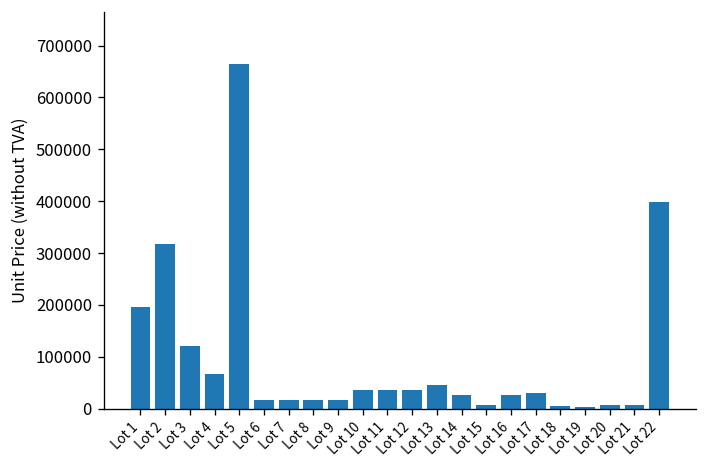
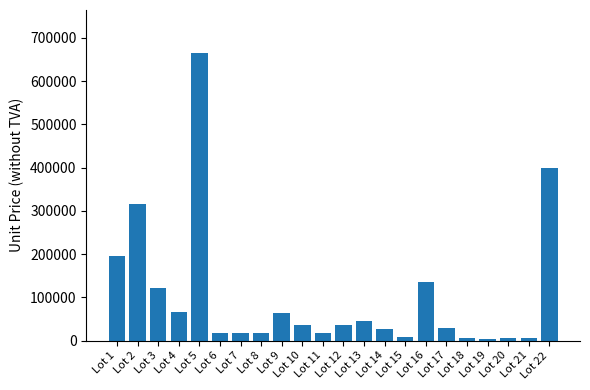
  {
    "Lot 1": 200000,
    "Lot 2": 320000,
    "Lot 3": 120000,
    "Lot 4": 70000,
    "Lot 5": 670000,
    "Lot 6": 20000,
    "Lot 7": 20000,
    "Lot 8": 20000,
-   "Lot 9": 20000,
+   "Lot 9": 60000,
    "Lot 10": 40000,
-   "Lot 11": 40000,
+   "Lot 11": 20000,
    "Lot 12": 40000,
    "Lot 13": 50000,
    "Lot 14": 30000,
    "Lot 15": 10000,
-   "Lot 16": 30000,
+   "Lot 16": 130000,
    "Lot 17": 30000,
    "Lot 20": 10000,
    "Lot 21": 10000,
    "Lot 22": 400000
  }
